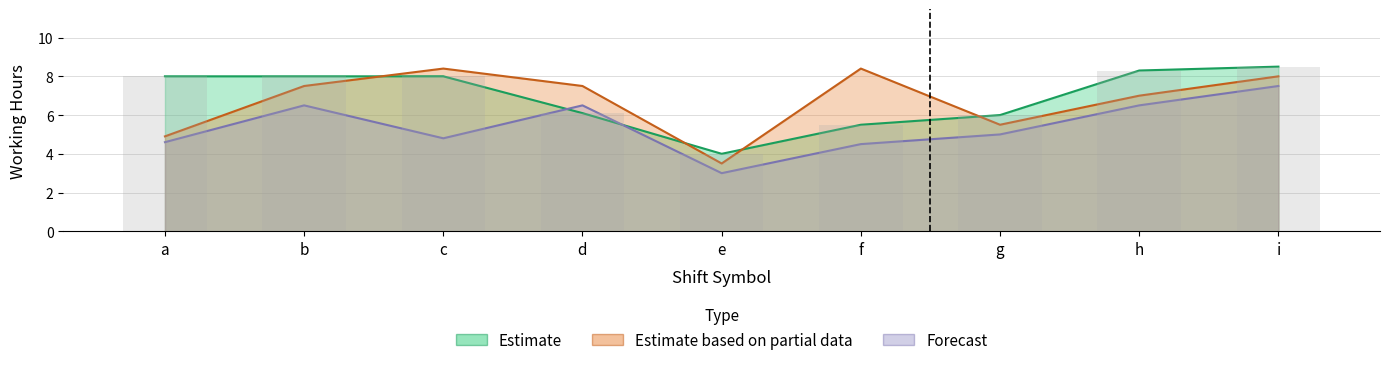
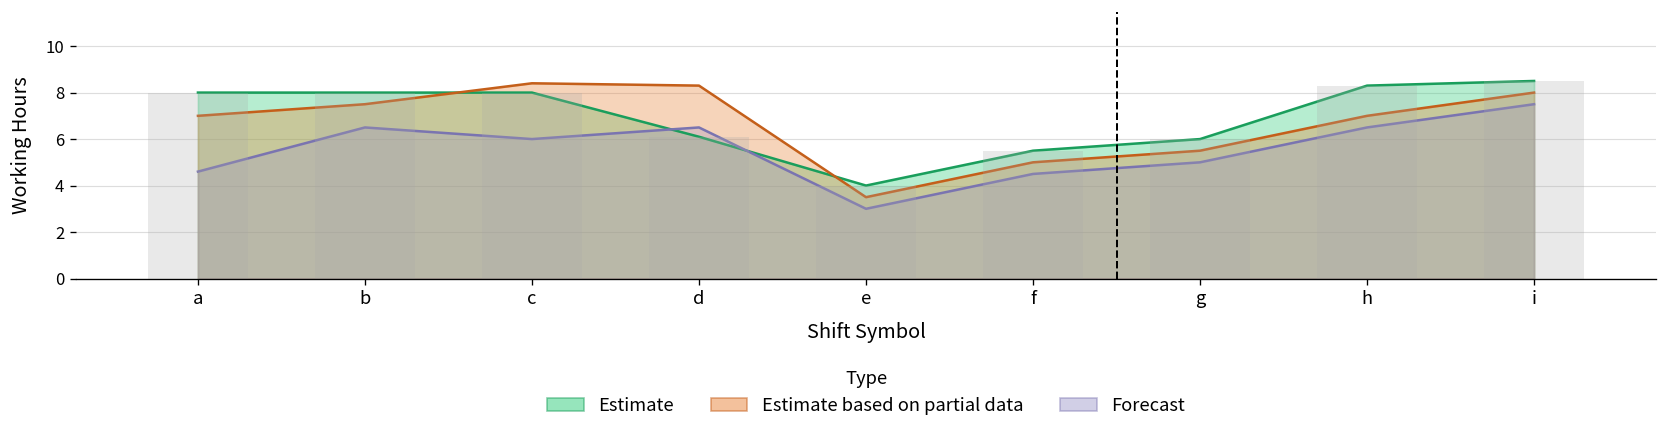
  {
    "Estimate": {
      "a": 8.0,
      "b": 8.0,
      "c": 8.0,
      "d": 6.1,
      "e": 4.0,
      "f": 5.5,
      "g": 6.0,
      "h": 8.3,
      "i": 8.5
    },
    "Estimate based on partial data": {
-     "a": 4.9,
+     "a": 7.0,
      "b": 7.5,
      "c": 8.4,
-     "d": 7.5,
+     "d": 8.3,
      "e": 3.5,
-     "f": 8.4,
+     "f": 5.0,
      "g": 5.5,
      "h": 7.0,
      "i": 8.0
    },
    "Forecast": {
      "a": 4.6,
      "b": 6.5,
-     "c": 4.8,
+     "c": 6.0,
      "d": 6.5,
      "e": 3.0,
      "f": 4.5,
      "g": 5.0,
      "h": 6.5,
      "i": 7.5
    }
  }
